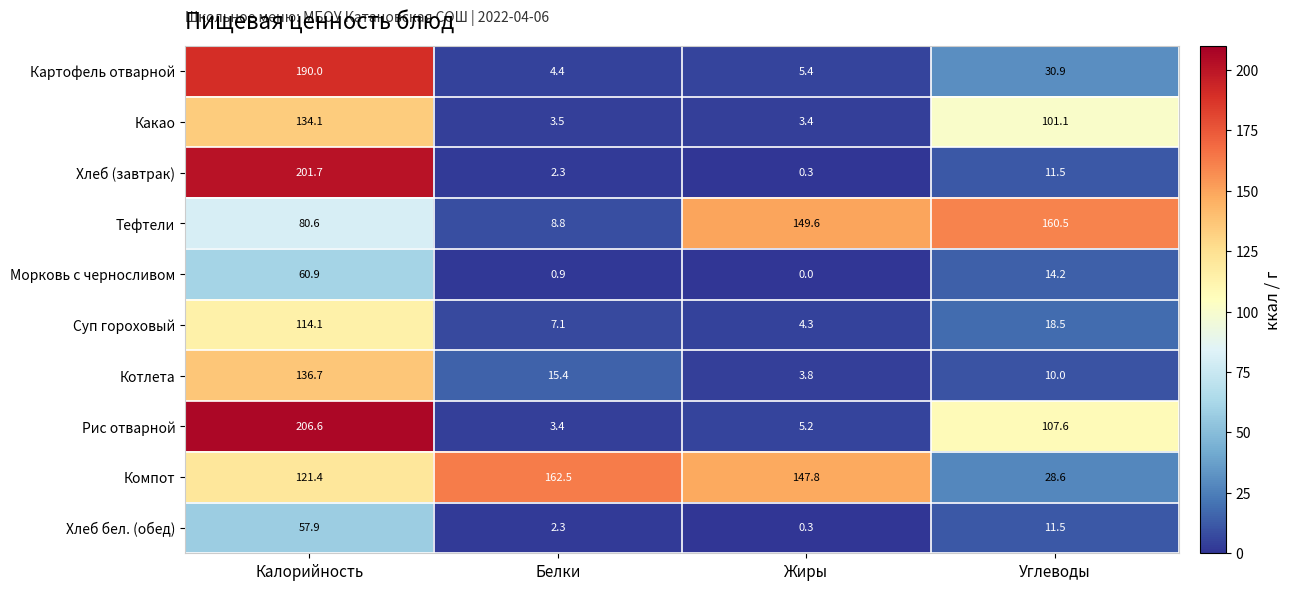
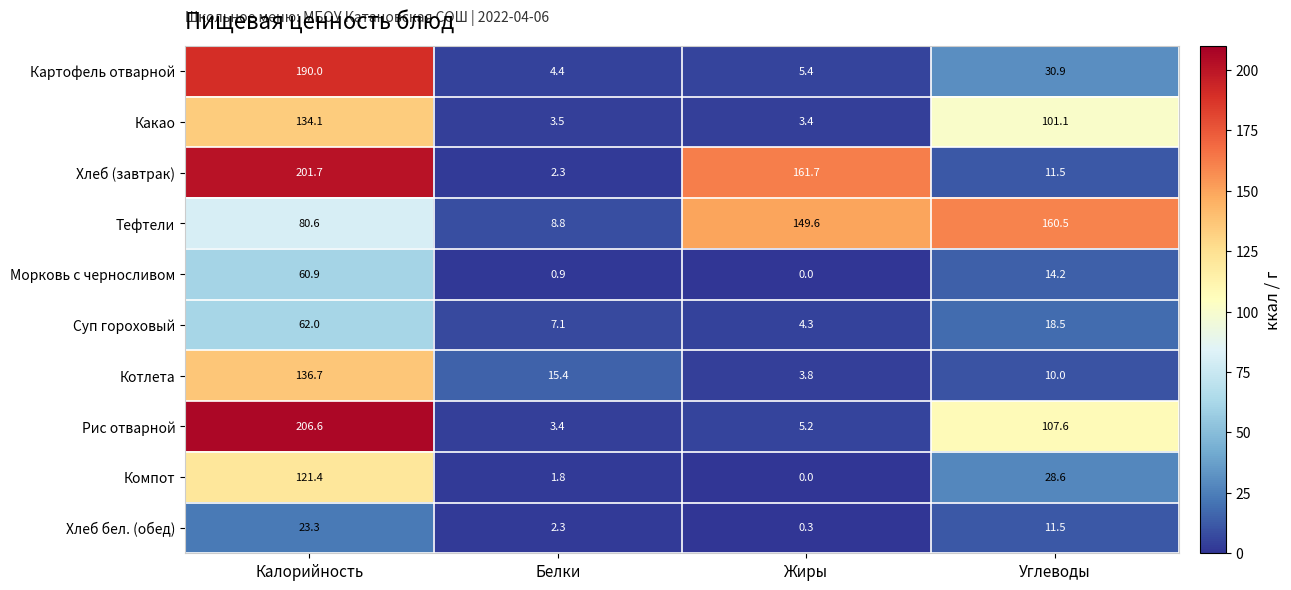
  {
    "Картофель отварной": {
      "Калорийность": 190.0,
      "Белки": 4.4,
      "Жиры": 5.4,
      "Углеводы": 30.9
    },
    "Какао": {
      "Калорийность": 134.1,
      "Белки": 3.5,
      "Жиры": 3.4,
      "Углеводы": 101.1
    },
    "Хлеб (завтрак)": {
      "Калорийность": 201.7,
      "Белки": 2.3,
-     "Жиры": 0.3,
+     "Жиры": 161.7,
      "Углеводы": 11.5
    },
    "Тефтели": {
      "Калорийность": 80.6,
      "Белки": 8.8,
      "Жиры": 149.6,
      "Углеводы": 160.5
    },
    "Морковь с черносливом": {
      "Калорийность": 60.9,
      "Белки": 0.9,
      "Жиры": 0.0,
      "Углеводы": 14.2
    },
    "Суп гороховый": {
-     "Калорийность": 114.1,
+     "Калорийность": 62.0,
      "Белки": 7.1,
      "Жиры": 4.3,
      "Углеводы": 18.5
    },
    "Котлета": {
      "Калорийность": 136.7,
      "Белки": 15.4,
      "Жиры": 3.8,
      "Углеводы": 10.0
    },
    "Рис отварной": {
      "Калорийность": 206.6,
      "Белки": 3.4,
      "Жиры": 5.2,
      "Углеводы": 107.6
    },
    "Компот": {
      "Калорийность": 121.4,
-     "Белки": 162.5,
-     "Жиры": 147.8,
+     "Белки": 1.8,
+     "Жиры": 0.0,
      "Углеводы": 28.6
    },
    "Хлеб бел. (обед)": {
-     "Калорийность": 57.9,
+     "Калорийность": 23.3,
      "Белки": 2.3,
      "Жиры": 0.3,
      "Углеводы": 11.5
    }
  }
